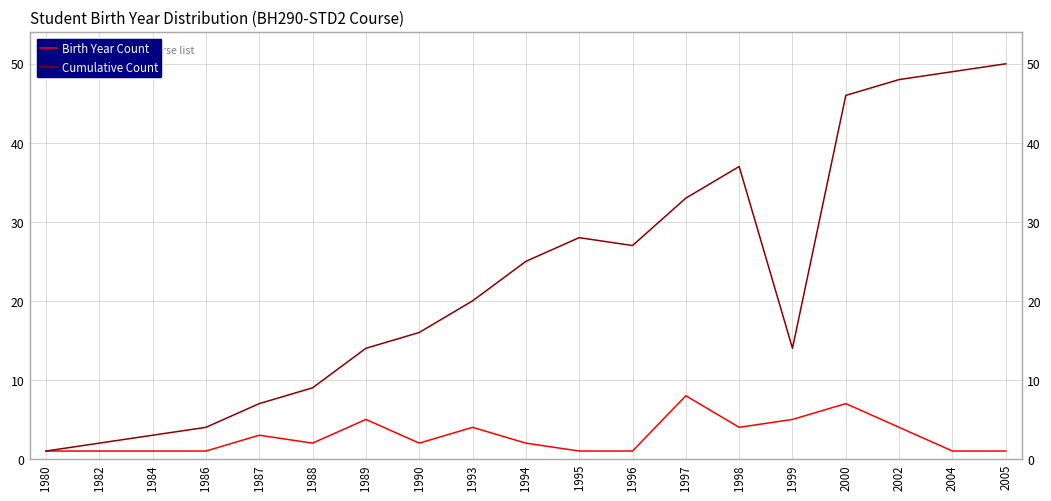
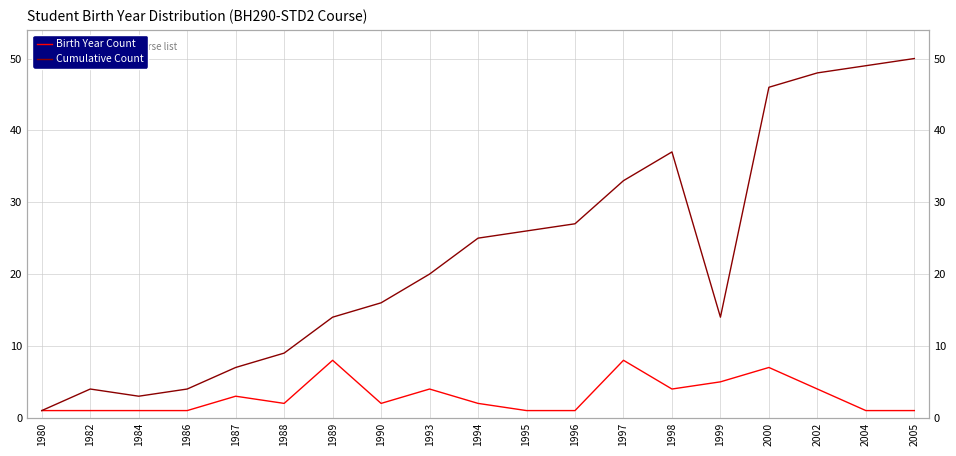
  {
    "Birth Year Count": {
      "1982": 1,
      "1984": 1,
      "1986": 1,
      "1987": 3,
      "1988": 2,
-     "1989": 5,
+     "1989": 8,
      "1990": 2,
      "1993": 4,
      "1994": 2,
      "1995": 1,
      "1996": 1,
      "1997": 8,
      "1998": 4,
      "1999": 5,
      "2000": 7,
      "2002": 4,
      "2004": 1,
      "2005": 1
    },
    "Cumulative Count": {
-     "1982": 2,
+     "1982": 4,
      "1984": 3,
      "1986": 4,
      "1987": 7,
      "1988": 9,
      "1989": 14,
      "1990": 16,
      "1993": 20,
      "1994": 25,
-     "1995": 28,
+     "1995": 26,
      "1996": 27,
      "1997": 33,
      "1998": 37,
      "1999": 14,
      "2000": 46,
      "2002": 48,
      "2004": 49,
      "2005": 50
    }
  }
